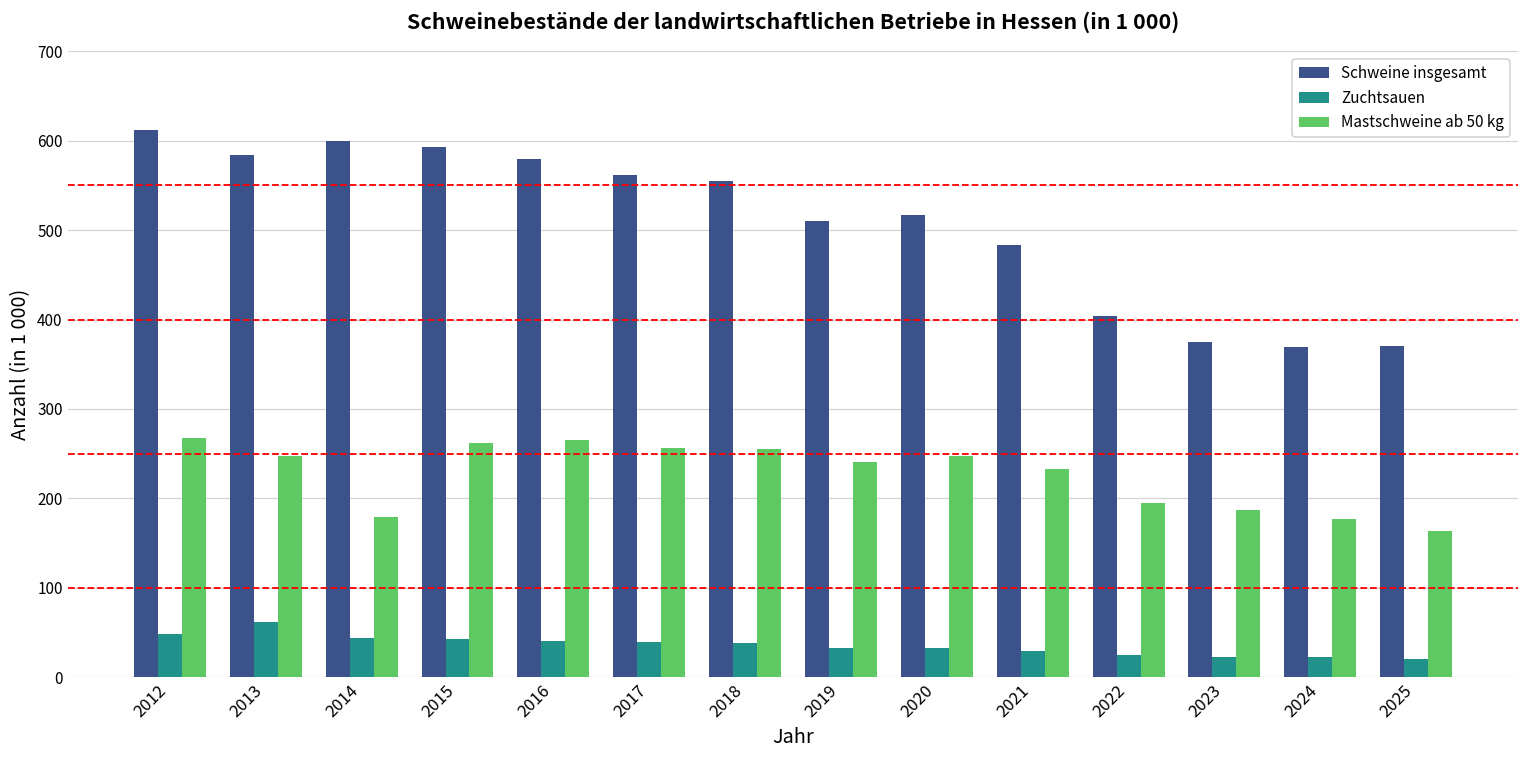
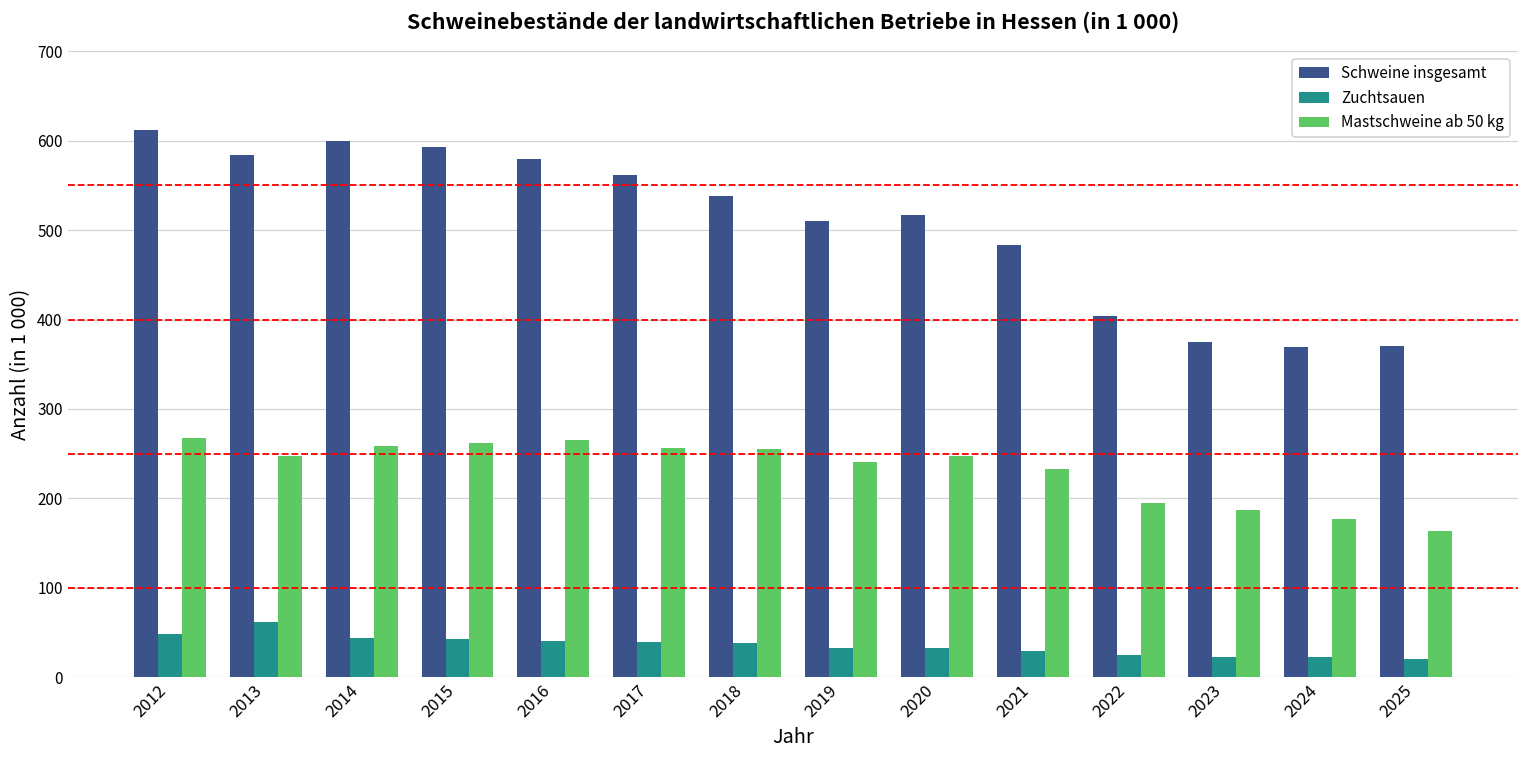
  {
    "Schweine insgesamt": {
      "2012": 610,
      "2013": 580,
      "2014": 600,
      "2015": 590,
      "2016": 580,
      "2017": 560,
-     "2018": 560,
+     "2018": 540,
      "2019": 510,
      "2020": 520,
      "2021": 480,
      "2022": 400,
      "2023": 380,
      "2024": 370,
      "2025": 370
    },
    "Zuchtsauen": {
      "2012": 50,
      "2013": 60,
      "2014": 40,
      "2015": 40,
      "2016": 40,
      "2017": 40,
      "2018": 40,
      "2019": 30,
      "2020": 30,
      "2021": 30,
      "2022": 20,
      "2023": 20,
      "2024": 20,
      "2025": 20
    },
    "Mastschweine ab 50 kg": {
      "2012": 270,
      "2013": 250,
-     "2014": 180,
+     "2014": 260,
      "2015": 260,
      "2016": 270,
      "2017": 260,
      "2018": 260,
      "2019": 240,
      "2020": 250,
      "2021": 230,
      "2022": 190,
      "2023": 190,
      "2024": 180,
      "2025": 160
    }
  }
